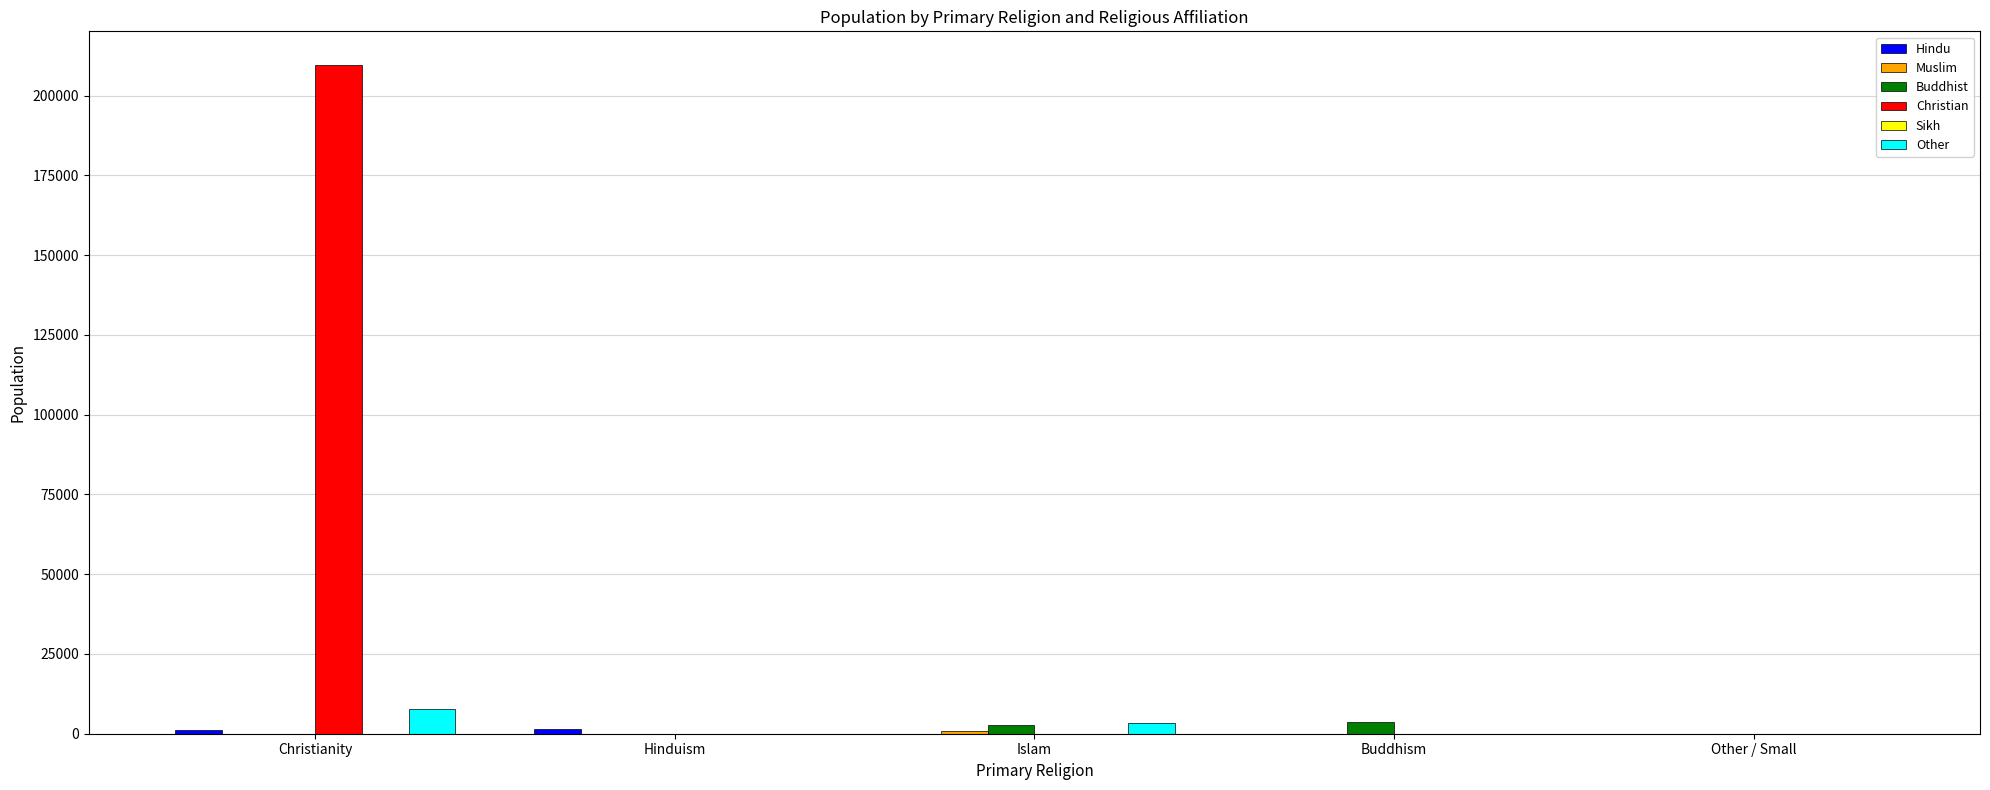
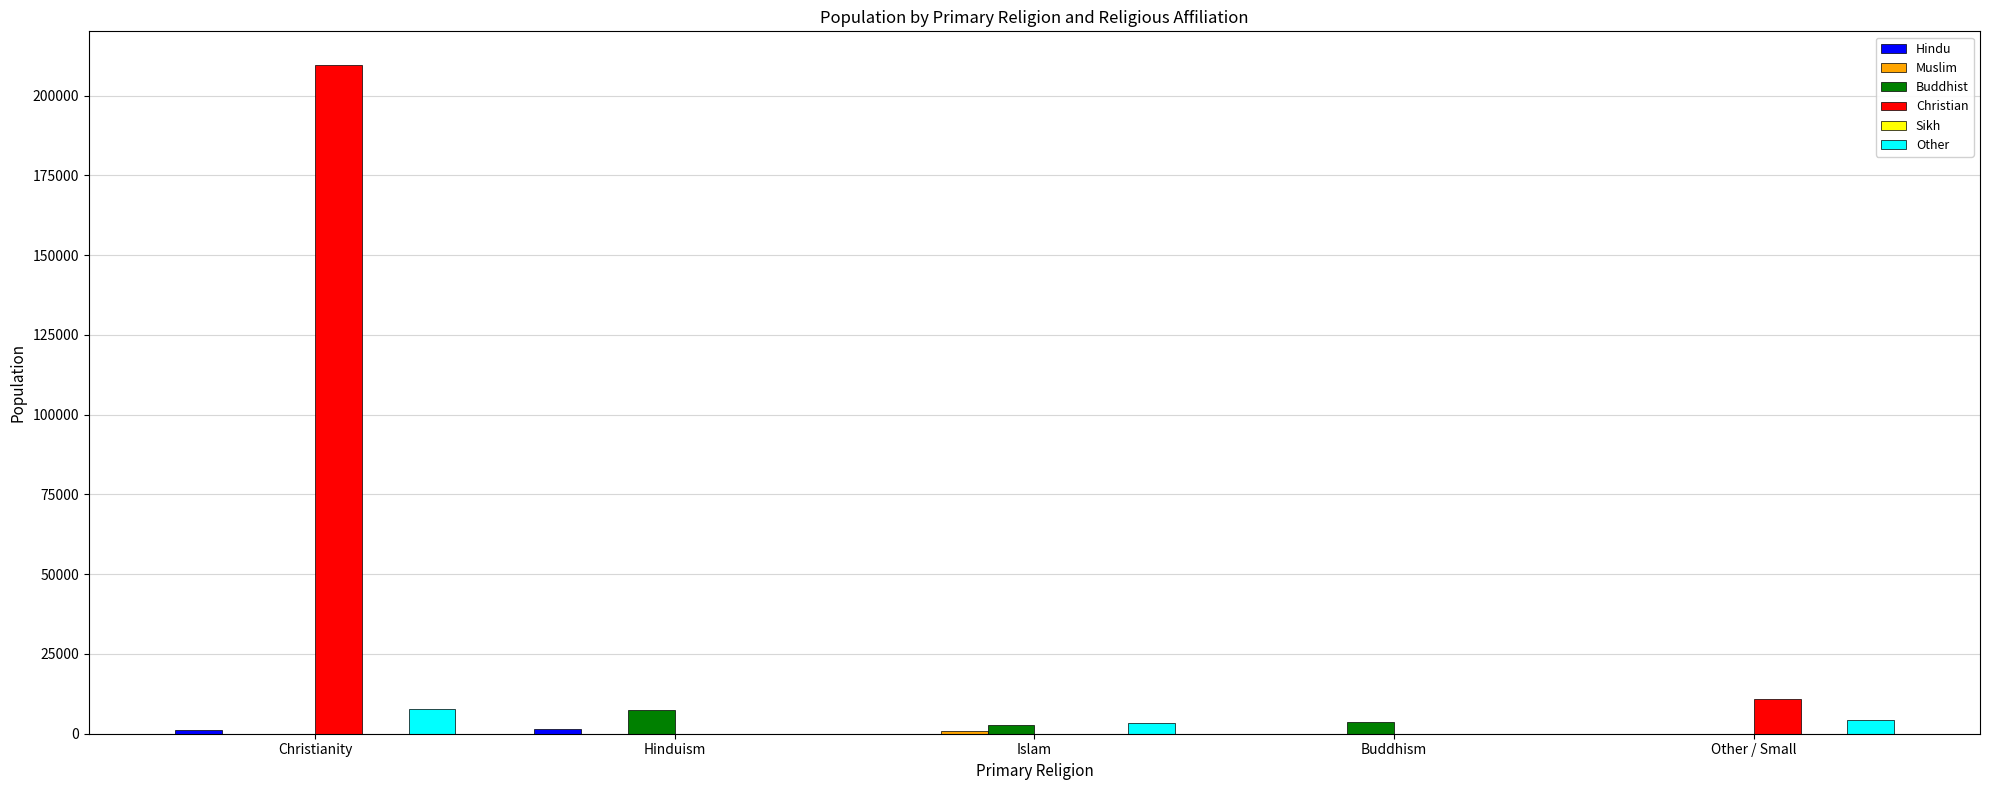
  {
    "Hindu": {
      "Christianity": 1000,
      "Hinduism": 1000,
      "Islam": 0,
      "Buddhism": 0
    },
    "Muslim": {
      "Christianity": 0,
      "Hinduism": 0,
      "Buddhism": 0,
      "Other / Small": 0
    },
    "Buddhist": {
      "Christianity": 0,
-     "Hinduism": 0,
+     "Hinduism": 7000,
      "Islam": 3000,
      "Buddhism": 4000,
      "Other / Small": 0
    },
    "Christian": {
      "Christianity": 210000,
      "Islam": 0,
      "Buddhism": 0,
-     "Other / Small": 0
+     "Other / Small": 11000
    },
    "Sikh": {
      "Christianity": 0,
      "Hinduism": 0,
      "Islam": 0,
      "Buddhism": 0
    },
    "Other": {
      "Christianity": 8000,
      "Islam": 3000,
      "Buddhism": 0,
-     "Other / Small": 0
+     "Other / Small": 4000
    }
  }
